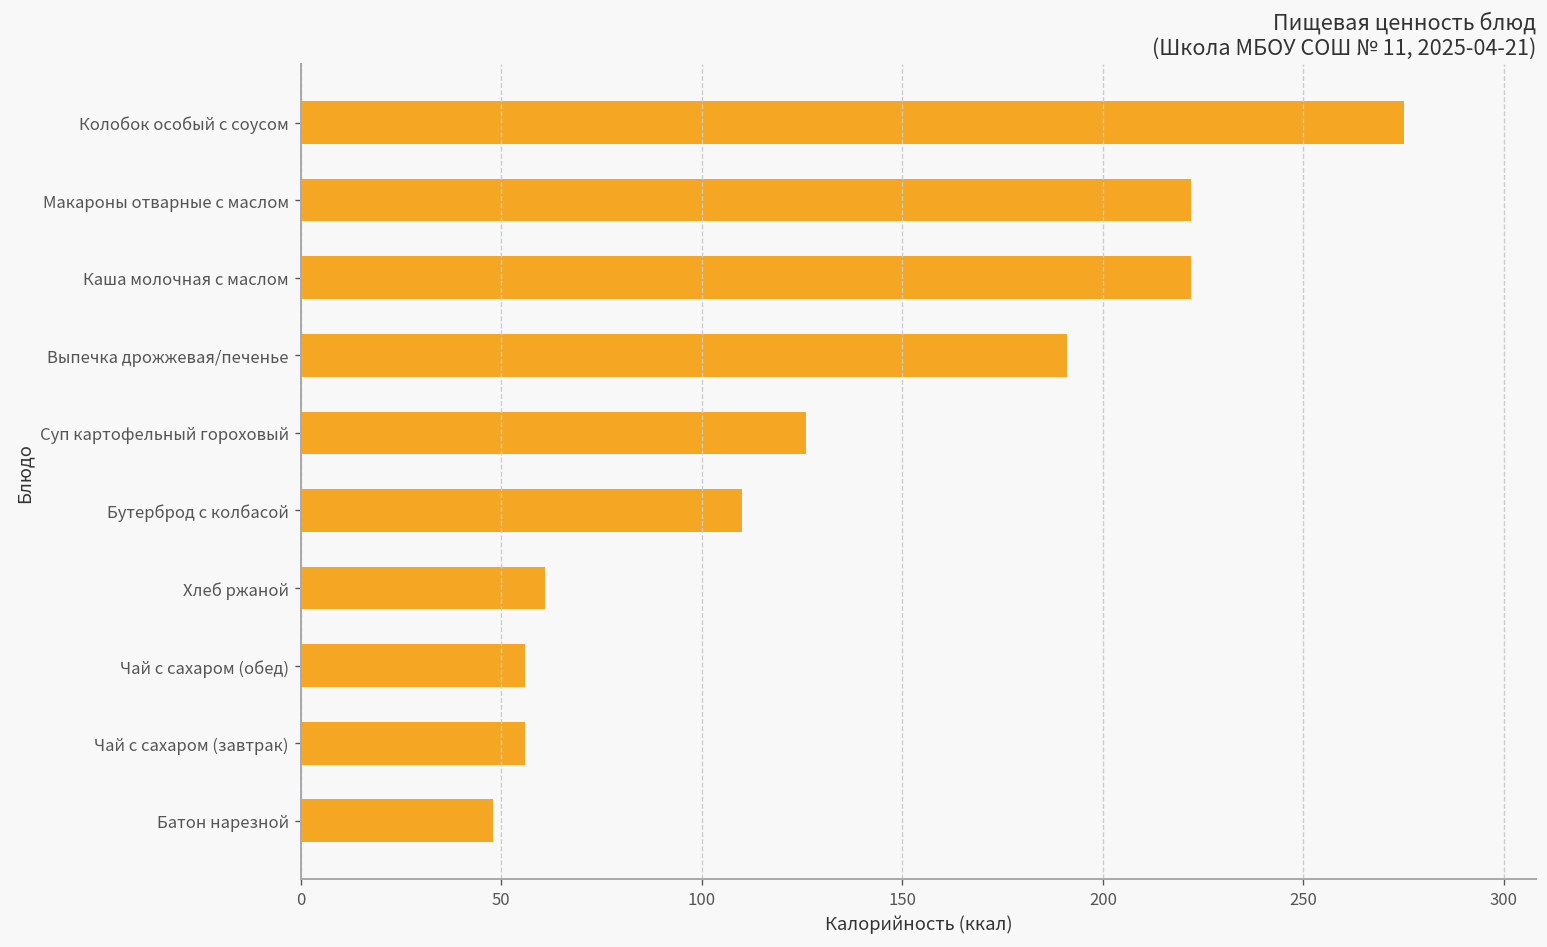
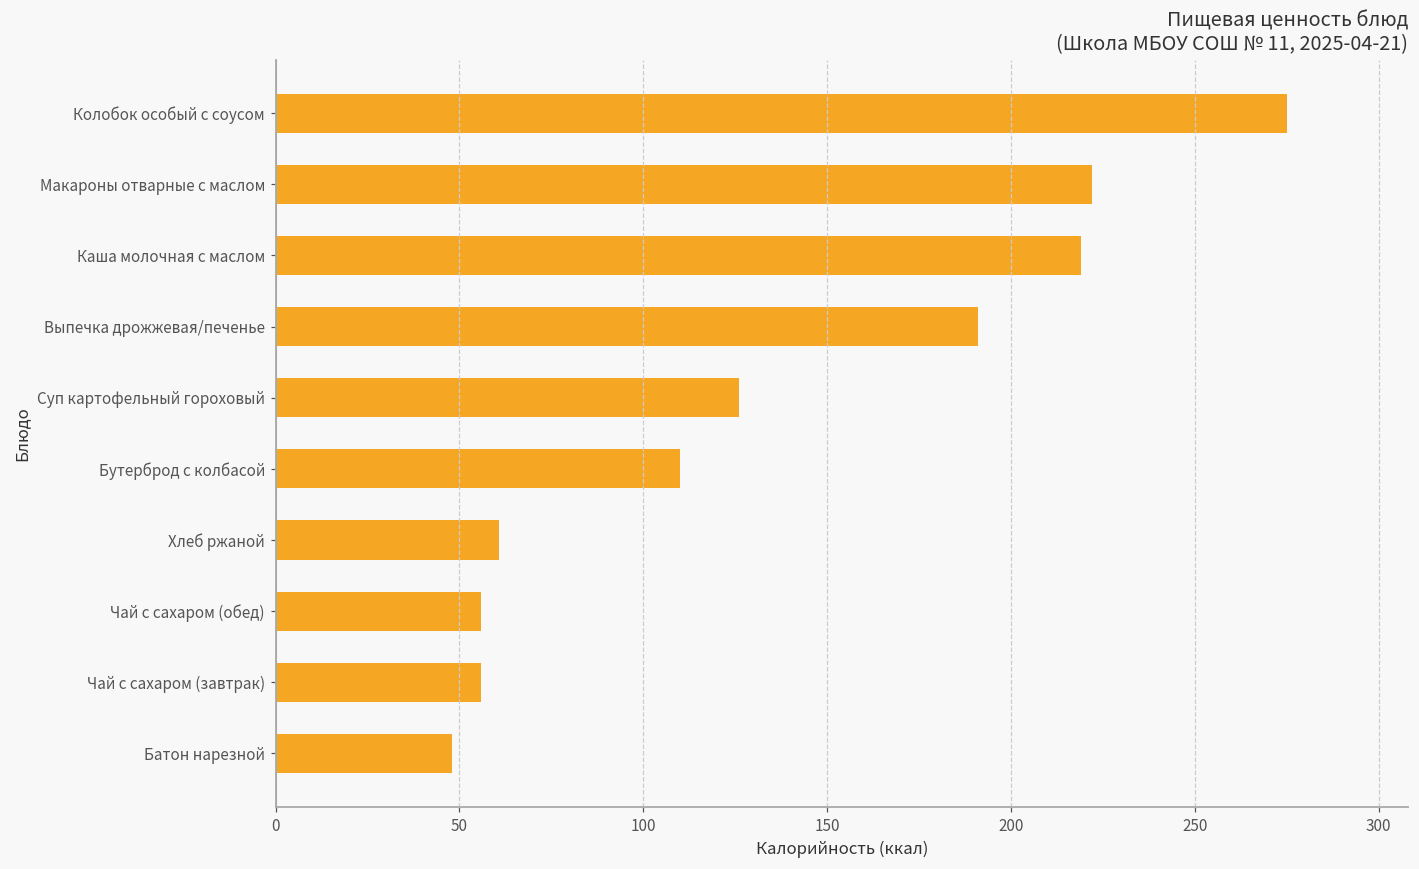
  {
    "Колобок особый с соусом": 275,
    "Макароны отварные с маслом": 222,
-   "Каша молочная с маслом": 222,
+   "Каша молочная с маслом": 219,
    "Выпечка дрожжевая/печенье": 191,
    "Суп картофельный гороховый": 126,
    "Бутерброд с колбасой": 110,
    "Хлеб ржаной": 61,
    "Чай с сахаром (обед)": 56,
    "Чай с сахаром (завтрак)": 56,
    "Батон нарезной": 48
  }
